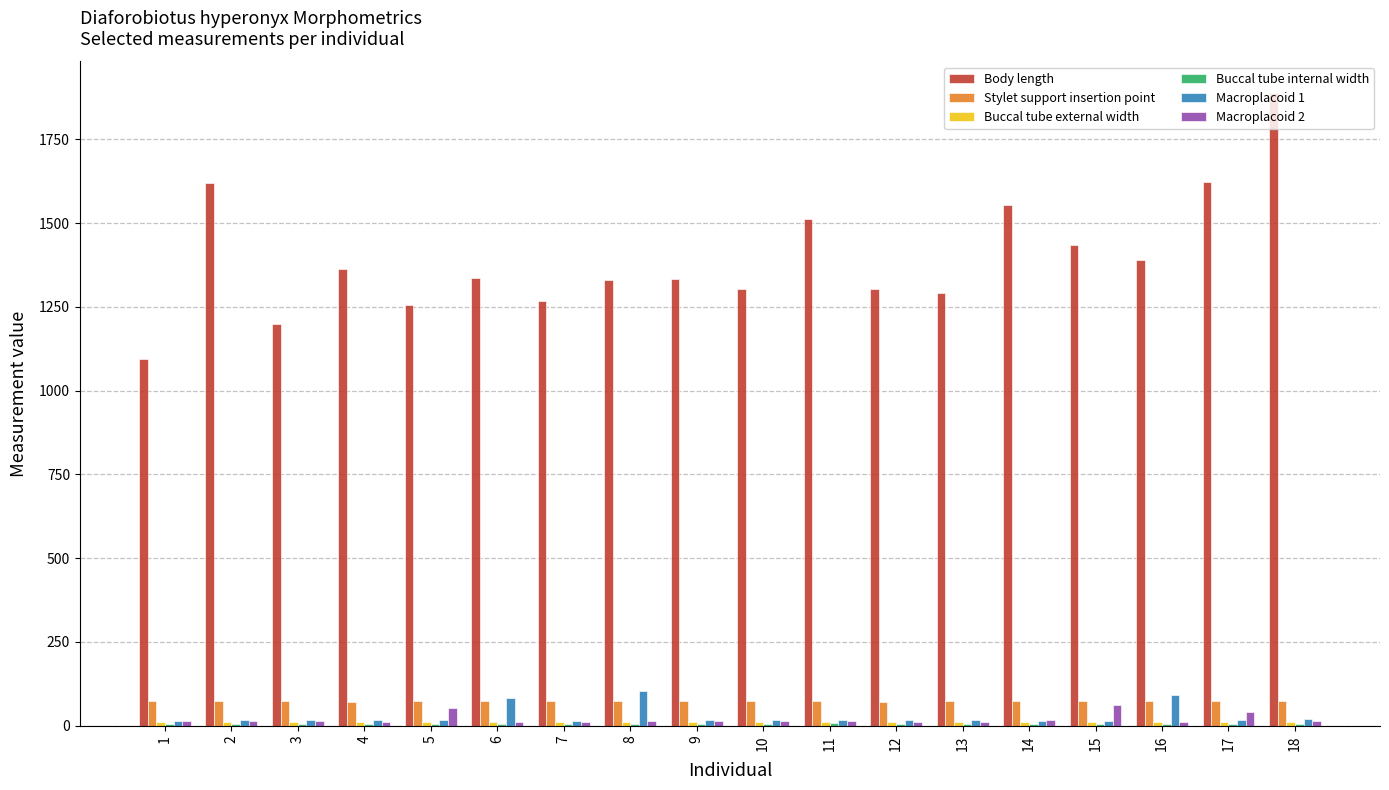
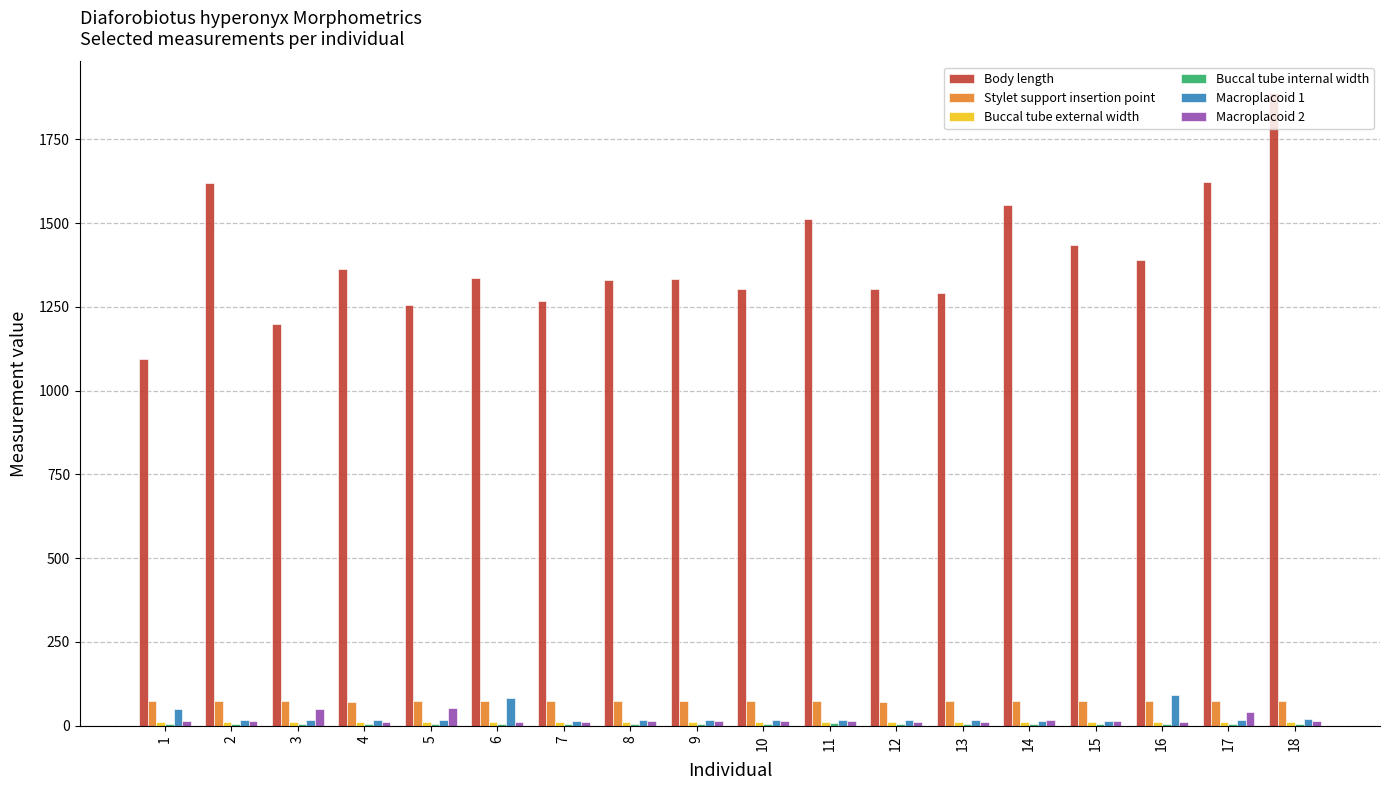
  {
    "Body length": {
      "1": 1090,
      "2": 1620,
      "3": 1200,
      "4": 1360,
      "5": 1260,
      "6": 1340,
      "7": 1270,
      "8": 1330,
      "9": 1330,
      "10": 1300,
      "11": 1510,
      "12": 1300,
      "13": 1290,
      "14": 1550,
      "15": 1440,
      "16": 1390,
      "17": 1620
    },
    "Stylet support insertion point": {
      "1": 70,
      "2": 70,
      "3": 70,
      "4": 70,
      "5": 70,
      "6": 70,
      "7": 70,
      "8": 70,
      "9": 70,
      "10": 70,
      "11": 70,
      "12": 70,
      "13": 70,
      "14": 70,
      "15": 70,
      "16": 70,
      "17": 70,
      "18": 70
    },
    "Buccal tube external width": {
      "1": 10,
      "2": 10,
      "3": 10,
      "4": 10,
      "5": 10,
      "6": 10,
      "7": 10,
      "8": 10,
      "9": 10,
      "10": 10,
      "11": 10,
      "12": 10,
      "13": 10,
      "14": 10,
      "15": 10,
      "16": 10,
      "17": 10,
      "18": 10
    },
    "Macroplacoid 1": {
-     "1": 10,
+     "1": 50,
      "2": 20,
      "3": 20,
      "4": 20,
      "5": 20,
      "6": 80,
      "7": 20,
-     "8": 100,
+     "8": 20,
      "9": 20,
      "10": 20,
      "11": 20,
      "12": 20,
      "13": 20,
      "14": 10,
      "15": 10,
      "16": 90,
      "17": 20,
      "18": 20
    },
    "Macroplacoid 2": {
      "1": 10,
      "2": 10,
-     "3": 10,
+     "3": 50,
      "4": 10,
      "5": 50,
      "6": 10,
      "7": 10,
      "8": 10,
      "9": 10,
      "10": 10,
      "11": 10,
      "12": 10,
      "13": 10,
      "14": 20,
-     "15": 60,
+     "15": 10,
      "16": 10,
      "17": 40,
      "18": 10
    }
  }
